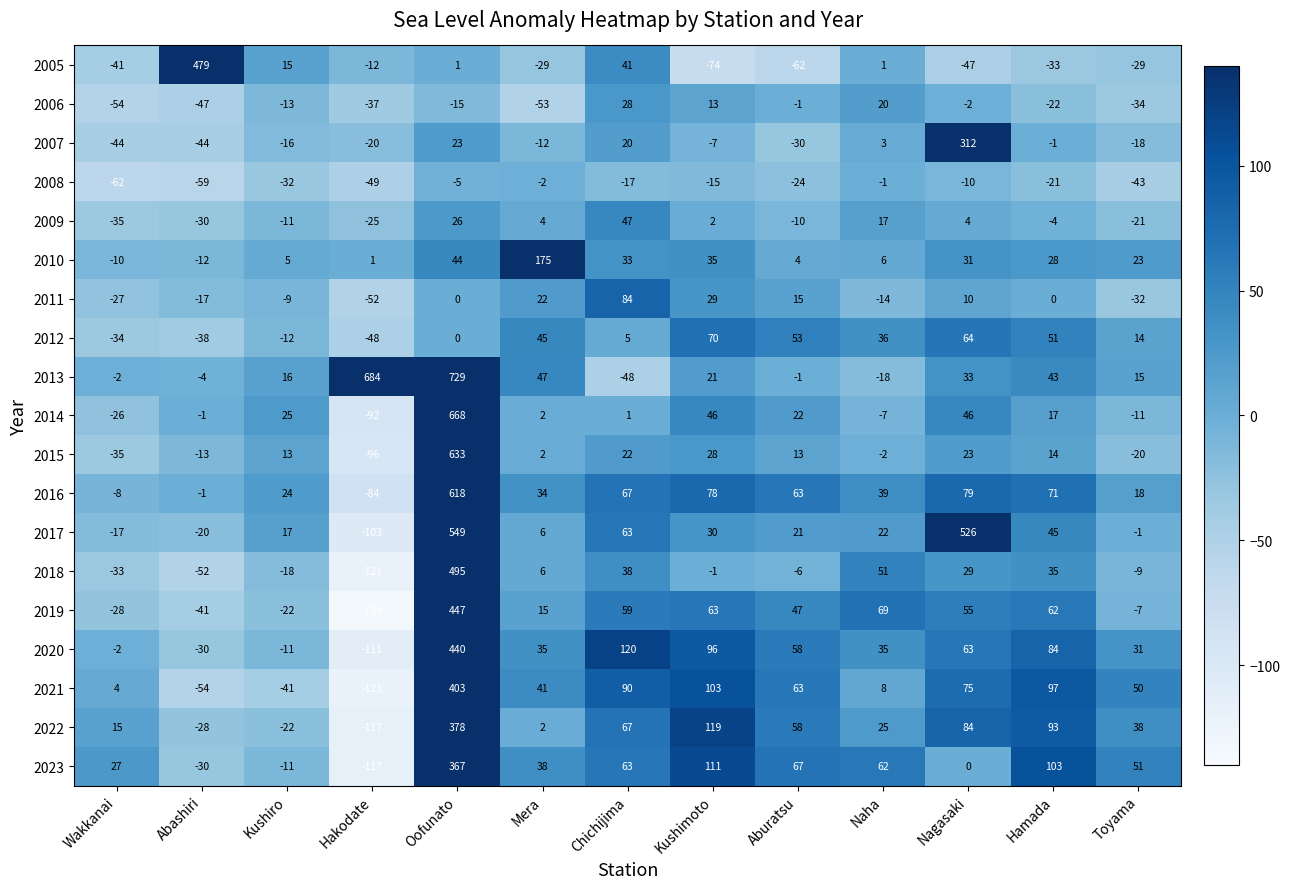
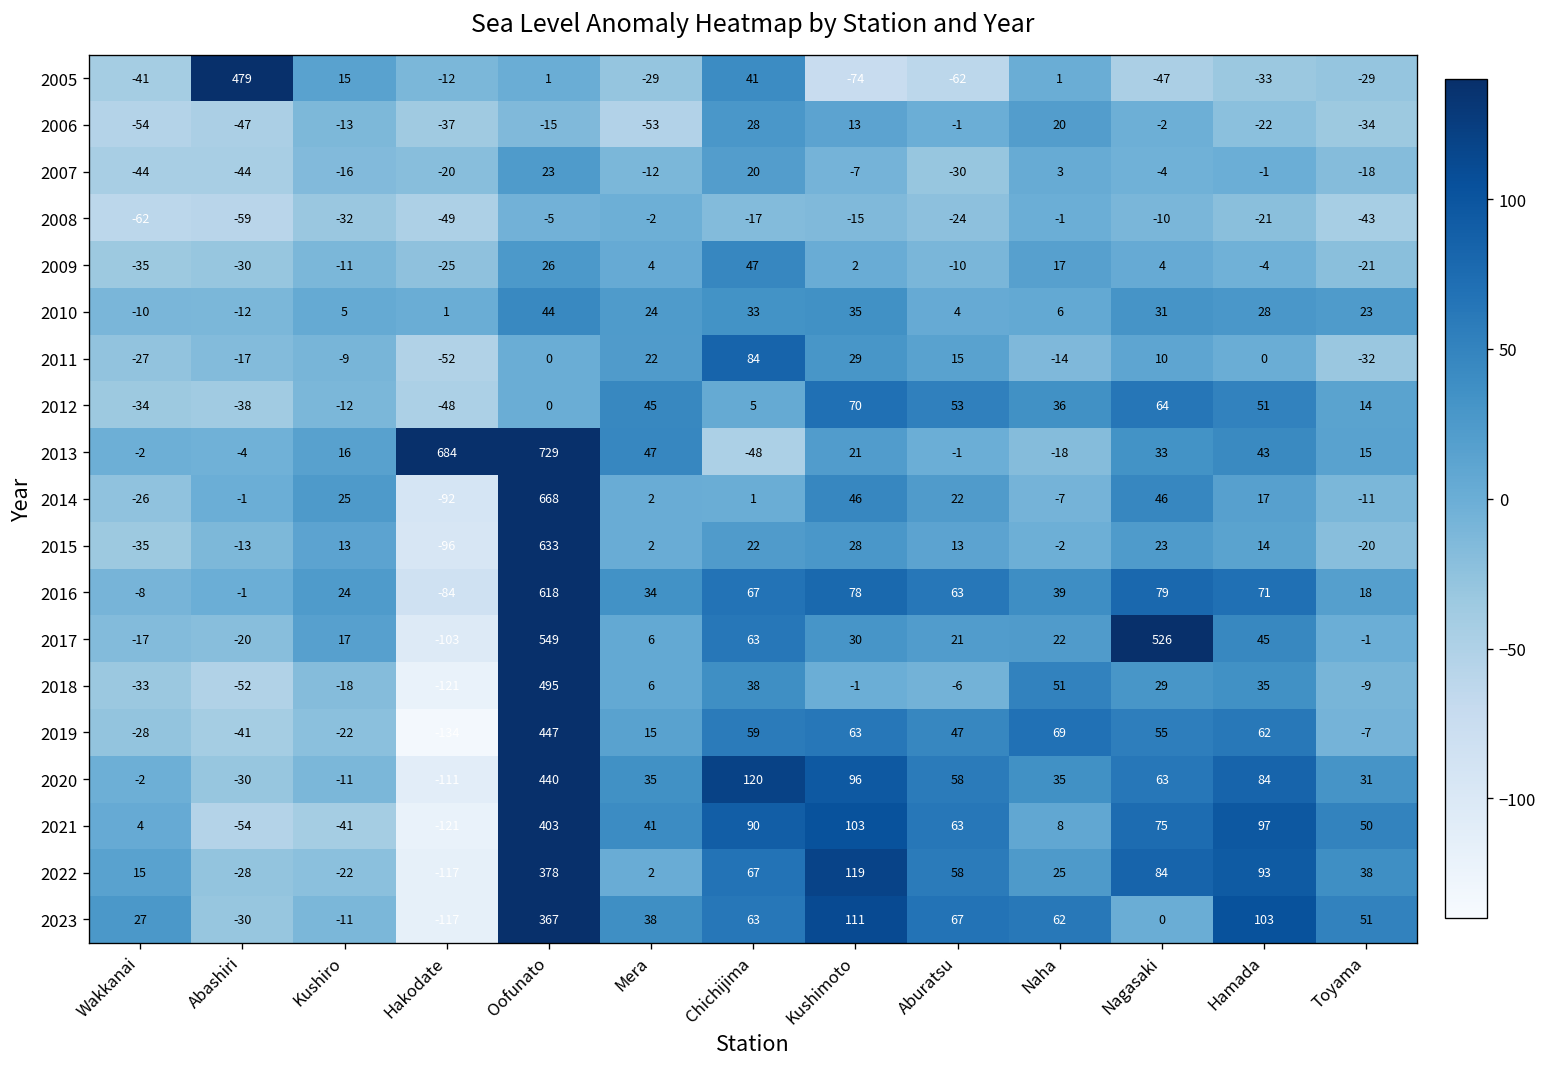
  {
    "2007": {
      "Wakkanai": -44,
      "Abashiri": -44,
      "Kushiro": -16,
      "Hakodate": -20,
      "Oofunato": 23,
      "Mera": -12,
      "Chichijima": 20,
      "Kushimoto": -7,
      "Aburatsu": -30,
      "Naha": 3,
-     "Nagasaki": 312,
+     "Nagasaki": -4,
      "Hamada": -1,
      "Toyama": -18
    },
    "2010": {
      "Wakkanai": -10,
      "Abashiri": -12,
      "Kushiro": 5,
      "Hakodate": 1,
      "Oofunato": 44,
-     "Mera": 175,
+     "Mera": 24,
      "Chichijima": 33,
      "Kushimoto": 35,
      "Aburatsu": 4,
      "Naha": 6,
      "Nagasaki": 31,
      "Hamada": 28,
      "Toyama": 23
    }
  }
